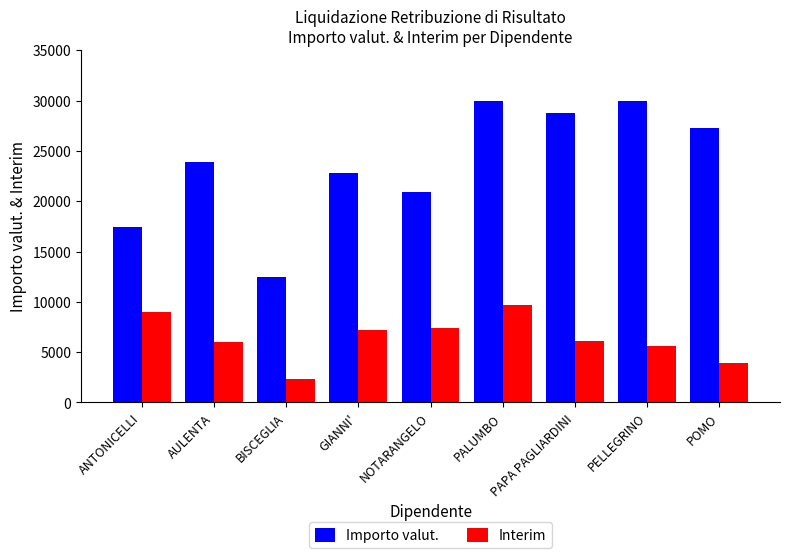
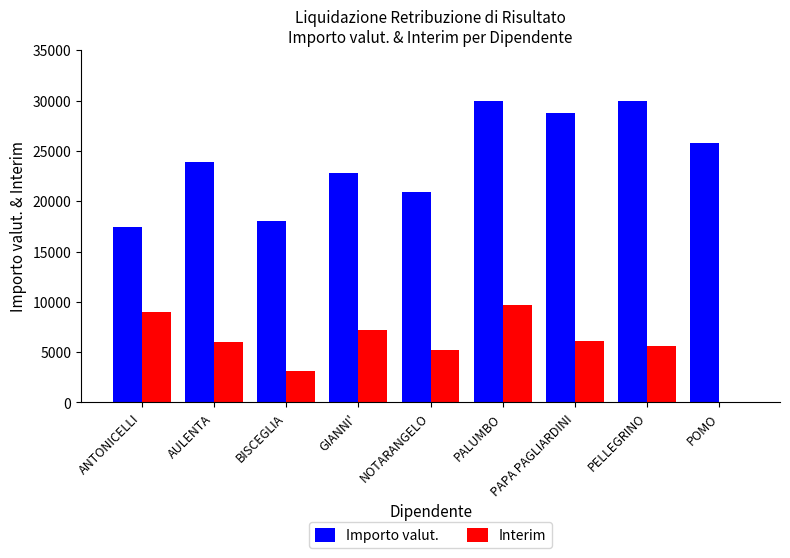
  {
    "Importo valut.": {
      "ANTONICELLI": 17400,
      "AULENTA": 23900,
-     "BISCEGLIA": 12500,
+     "BISCEGLIA": 18100,
      "GIANNI'": 22800,
      "NOTARANGELO": 20900,
      "PALUMBO": 30000,
      "PAPA PAGLIARDINI": 28800,
      "PELLEGRINO": 30000,
-     "POMO": 27300
+     "POMO": 25800
    },
    "Interim": {
      "ANTONICELLI": 8900,
      "AULENTA": 6000,
-     "BISCEGLIA": 2300,
+     "BISCEGLIA": 3100,
      "GIANNI'": 7200,
-     "NOTARANGELO": 7400,
+     "NOTARANGELO": 5200,
      "PALUMBO": 9700,
      "PAPA PAGLIARDINI": 6100,
      "PELLEGRINO": 5600,
-     "POMO": 4000
+     "POMO": 0
    }
  }
